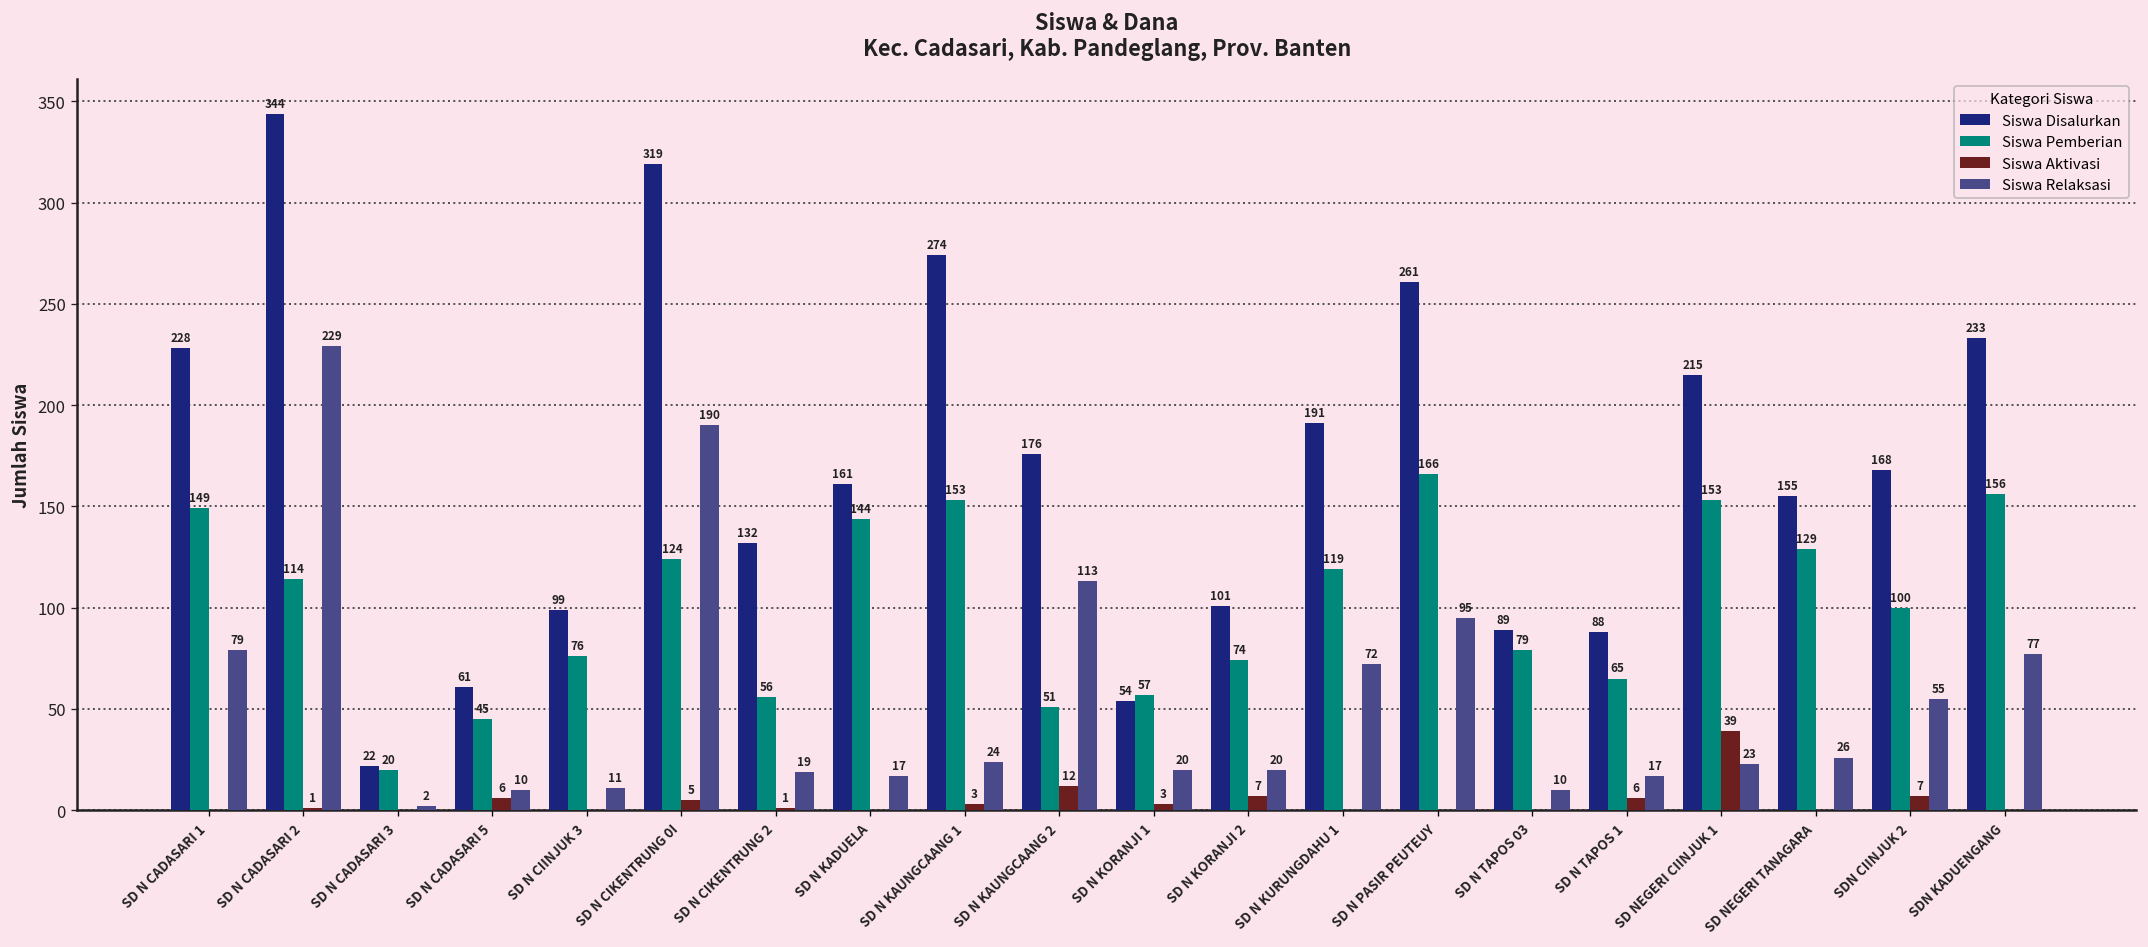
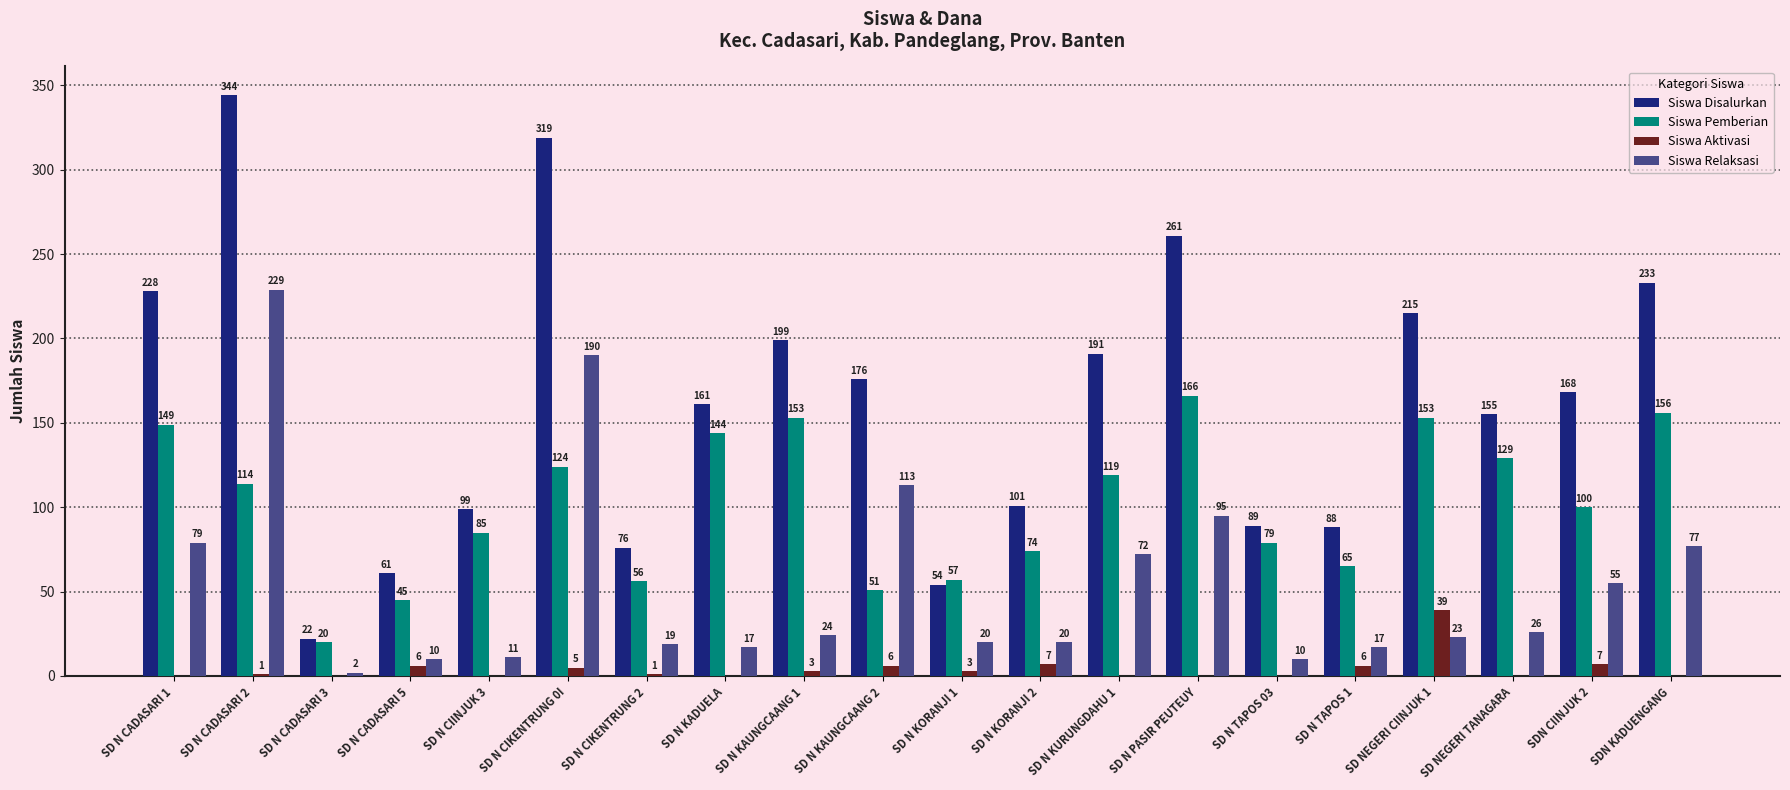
  {
    "Siswa Disalurkan": {
      "SD N CADASARI 1": 228,
      "SD N CADASARI 2": 344,
      "SD N CADASARI 3": 22,
      "SD N CADASARI 5": 61,
      "SD N CIINJUK 3": 99,
      "SD N CIKENTRUNG 0I": 319,
-     "SD N CIKENTRUNG 2": 132,
+     "SD N CIKENTRUNG 2": 76,
      "SD N KADUELA": 161,
-     "SD N KAUNGCAANG 1": 274,
+     "SD N KAUNGCAANG 1": 199,
      "SD N KAUNGCAANG 2": 176,
      "SD N KORANJI 1": 54,
      "SD N KORANJI 2": 101,
      "SD N KURUNGDAHU 1": 191,
      "SD N PASIR PEUTEUY": 261,
      "SD N TAPOS 03": 89,
      "SD N TAPOS 1": 88,
      "SD NEGERI CIINJUK 1": 215,
      "SD NEGERI TANAGARA": 155,
      "SDN CIINJUK 2": 168,
      "SDN KADUENGANG": 233
    },
    "Siswa Pemberian": {
      "SD N CADASARI 1": 149,
      "SD N CADASARI 2": 114,
      "SD N CADASARI 3": 20,
      "SD N CADASARI 5": 45,
-     "SD N CIINJUK 3": 76,
+     "SD N CIINJUK 3": 85,
      "SD N CIKENTRUNG 0I": 124,
      "SD N CIKENTRUNG 2": 56,
      "SD N KADUELA": 144,
      "SD N KAUNGCAANG 1": 153,
      "SD N KAUNGCAANG 2": 51,
      "SD N KORANJI 1": 57,
      "SD N KORANJI 2": 74,
      "SD N KURUNGDAHU 1": 119,
      "SD N PASIR PEUTEUY": 166,
      "SD N TAPOS 03": 79,
      "SD N TAPOS 1": 65,
      "SD NEGERI CIINJUK 1": 153,
      "SD NEGERI TANAGARA": 129,
      "SDN CIINJUK 2": 100,
      "SDN KADUENGANG": 156
    },
    "Siswa Aktivasi": {
      "SD N CADASARI 2": 1,
      "SD N CADASARI 5": 6,
      "SD N CIKENTRUNG 0I": 5,
      "SD N CIKENTRUNG 2": 1,
      "SD N KAUNGCAANG 1": 3,
-     "SD N KAUNGCAANG 2": 12,
+     "SD N KAUNGCAANG 2": 6,
      "SD N KORANJI 1": 3,
      "SD N KORANJI 2": 7,
      "SD N TAPOS 1": 6,
      "SD NEGERI CIINJUK 1": 39,
      "SDN CIINJUK 2": 7
    },
    "Siswa Relaksasi": {
      "SD N CADASARI 1": 79,
      "SD N CADASARI 2": 229,
      "SD N CADASARI 3": 2,
      "SD N CADASARI 5": 10,
      "SD N CIINJUK 3": 11,
      "SD N CIKENTRUNG 0I": 190,
      "SD N CIKENTRUNG 2": 19,
      "SD N KADUELA": 17,
      "SD N KAUNGCAANG 1": 24,
      "SD N KAUNGCAANG 2": 113,
      "SD N KORANJI 1": 20,
      "SD N KORANJI 2": 20,
      "SD N KURUNGDAHU 1": 72,
      "SD N PASIR PEUTEUY": 95,
      "SD N TAPOS 03": 10,
      "SD N TAPOS 1": 17,
      "SD NEGERI CIINJUK 1": 23,
      "SD NEGERI TANAGARA": 26,
      "SDN CIINJUK 2": 55,
      "SDN KADUENGANG": 77
    }
  }
